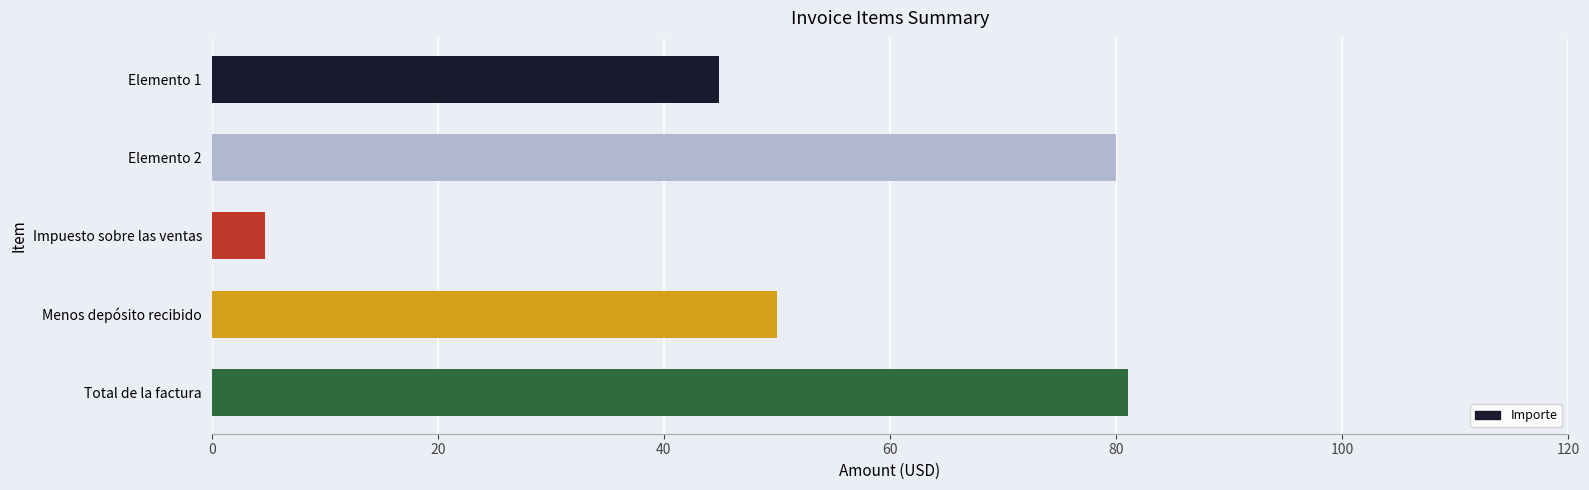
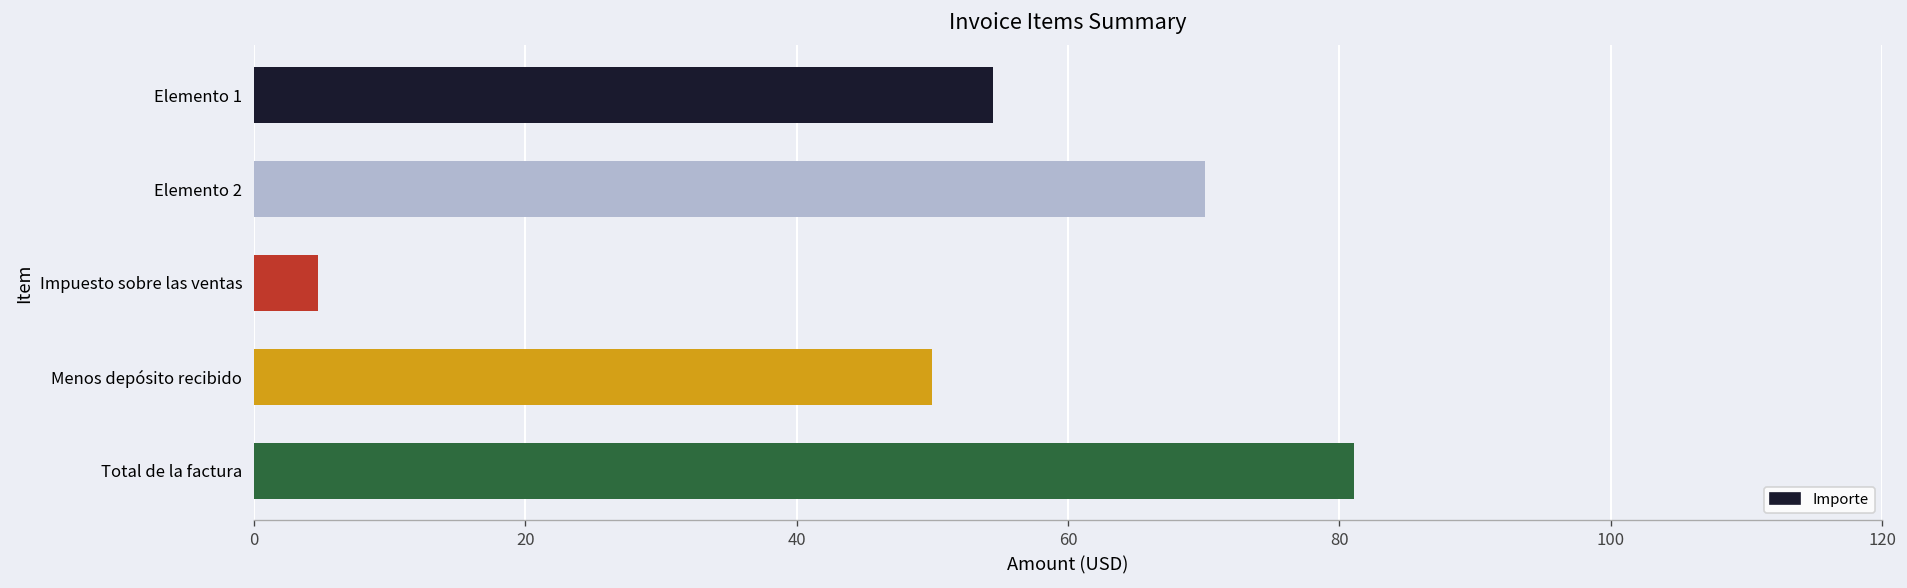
  {
-   "Elemento 1": 44.9,
-   "Elemento 2": 80.0,
+   "Elemento 1": 54.5,
+   "Elemento 2": 70.1,
    "Impuesto sobre las ventas": 4.7,
    "Menos depósito recibido": 50.0,
    "Total de la factura": 81.1
  }
